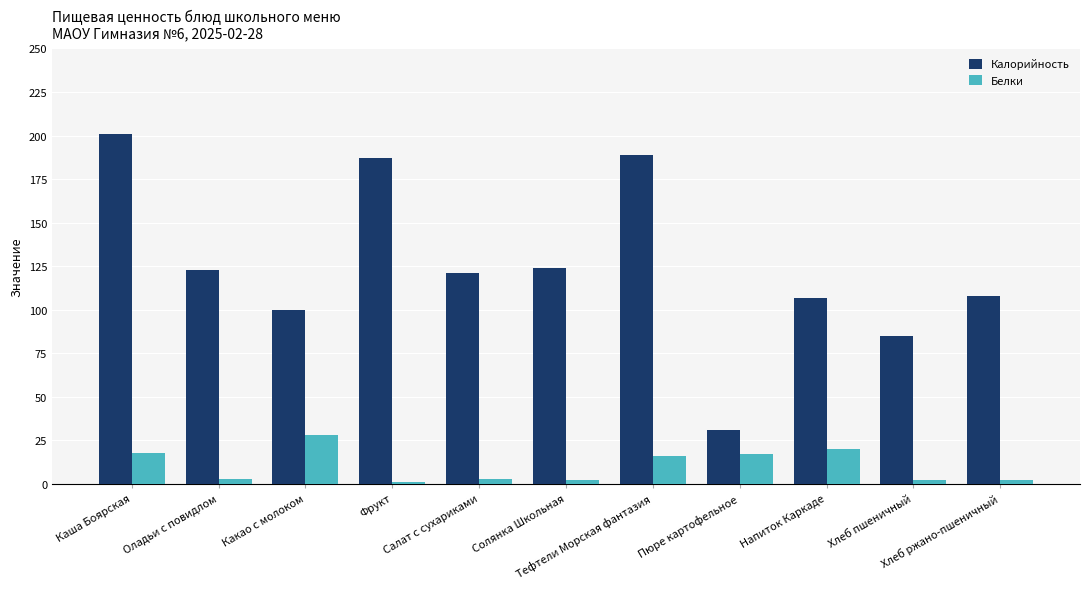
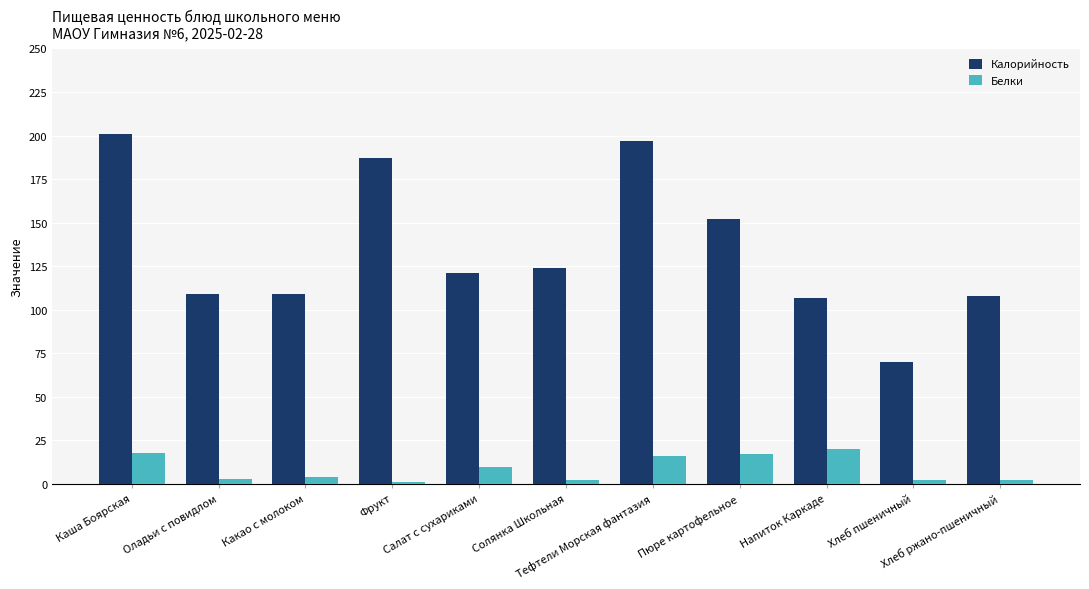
  {
    "Калорийность": {
      "Каша Боярская": 201,
-     "Оладьи с повидлом": 123,
-     "Какао с молоком": 100,
+     "Оладьи с повидлом": 109,
+     "Какао с молоком": 109,
      "Фрукт": 187,
      "Салат с сухариками": 121,
      "Солянка Школьная": 124,
-     "Тефтели Морская фантазия": 189,
-     "Пюре картофельное": 31,
+     "Тефтели Морская фантазия": 197,
+     "Пюре картофельное": 152,
      "Напиток Каркаде": 107,
-     "Хлеб пшеничный": 85,
+     "Хлеб пшеничный": 70,
      "Хлеб ржано-пшеничный": 108
    },
    "Белки": {
      "Каша Боярская": 18,
      "Оладьи с повидлом": 3,
-     "Какао с молоком": 28,
-     "Салат с сухариками": 3,
+     "Какао с молоком": 4,
+     "Салат с сухариками": 10,
      "Солянка Школьная": 2,
      "Тефтели Морская фантазия": 16,
      "Пюре картофельное": 17,
      "Напиток Каркаде": 20,
      "Хлеб пшеничный": 2,
      "Хлеб ржано-пшеничный": 2
    }
  }
